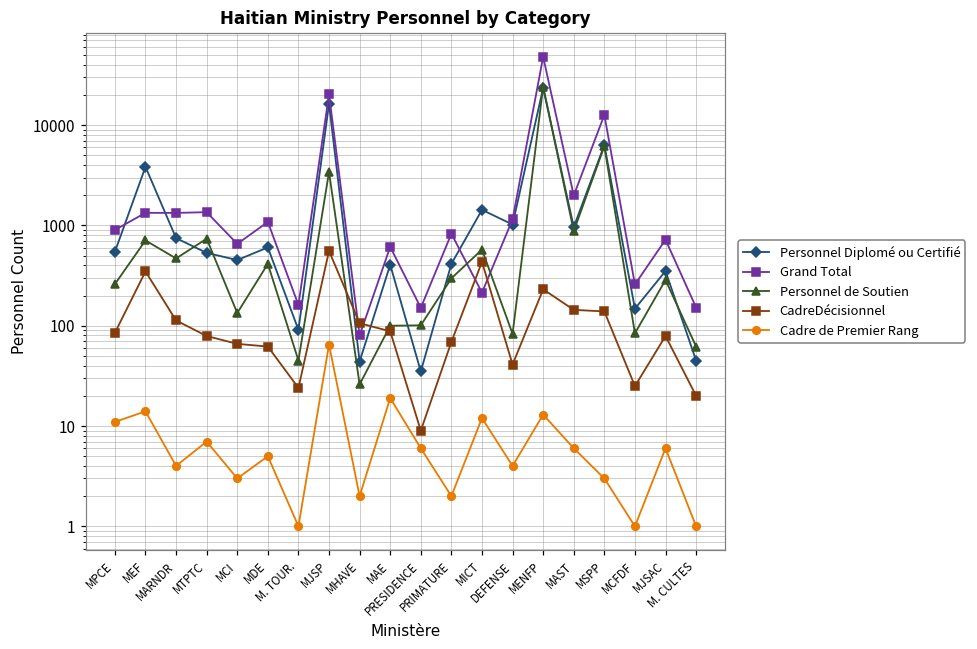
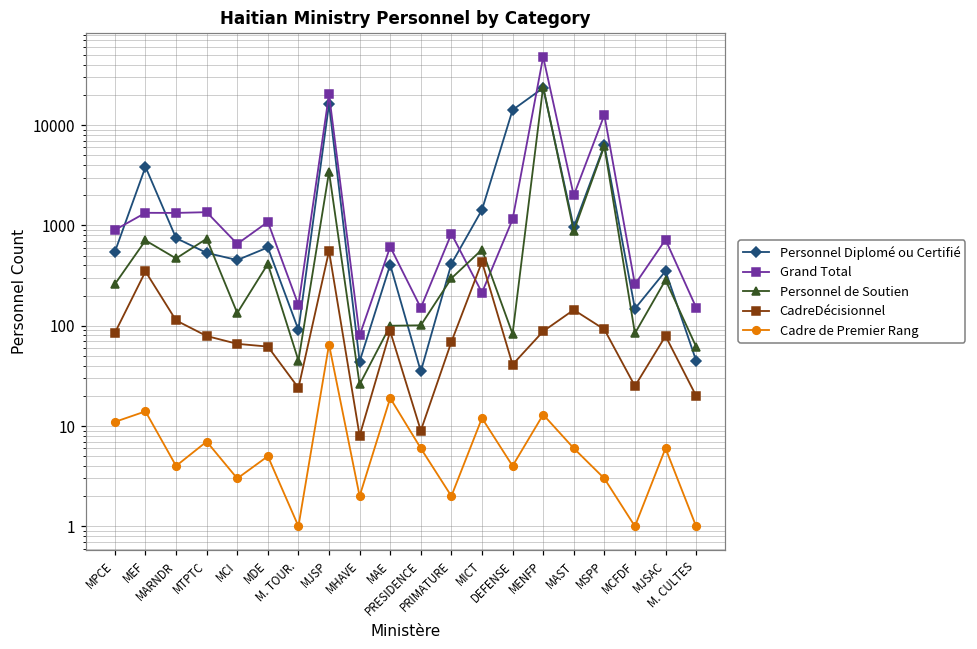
  {
    "Personnel Diplomé ou Certifié": {
      "MPCE": 500,
      "MEF": 3800,
      "MARNDR": 700,
      "MTPTC": 500,
      "MCI": 500,
      "MDE": 600,
      "M. TOUR.": 90,
      "MJSP": 16000,
      "MHAVE": 40,
      "MAE": 400,
      "PRESIDENCE": 35,
      "PRIMATURE": 400,
      "MICT": 1400,
-     "DEFENSE": 1000,
+     "DEFENSE": 14000,
      "MAST": 1000,
      "MCFDF": 150,
      "MJSAC": 350,
      "M. CULTES": 50
    },
    "Grand Total": {
      "MPCE": 900,
      "MEF": 1300,
      "MARNDR": 1300,
      "MTPTC": 1400,
      "MCI": 700,
      "MDE": 1100,
      "M. TOUR.": 160,
      "MJSP": 20000,
      "MHAVE": 80,
      "MAE": 600,
      "PRESIDENCE": 150,
      "PRIMATURE": 800,
      "MICT": 210,
      "DEFENSE": 1200,
      "MENFP": 50000,
      "MAST": 2000,
      "MSPP": 13000,
      "MCFDF": 260,
      "MJSAC": 700,
      "M. CULTES": 150
    },
    "Personnel de Soutien": {
      "MPCE": 260,
      "MEF": 700,
      "MARNDR": 500,
      "MTPTC": 700,
      "MCI": 130,
      "MDE": 400,
      "M. TOUR.": 50,
      "MJSP": 3400,
      "MHAVE": 26,
      "MAE": 100,
      "PRESIDENCE": 100,
      "PRIMATURE": 300,
      "MICT": 600,
      "DEFENSE": 80,
      "MAST": 900,
      "MCFDF": 80,
      "MJSAC": 290,
      "M. CULTES": 60
    },
    "CadreDécisionnel": {
      "MPCE": 90,
      "MEF": 350,
      "MARNDR": 110,
      "MTPTC": 80,
      "MCI": 70,
      "MDE": 60,
      "M. TOUR.": 24,
      "MJSP": 600,
-     "MHAVE": 110,
+     "MHAVE": 8,
      "MAE": 90,
      "PRESIDENCE": 9,
      "PRIMATURE": 70,
      "MICT": 400,
      "DEFENSE": 40,
-     "MENFP": 230,
+     "MENFP": 90,
      "MAST": 140,
-     "MSPP": 140,
+     "MSPP": 90,
      "MCFDF": 25,
      "MJSAC": 80,
      "M. CULTES": 20
    },
    "Cadre de Premier Rang": {
      "MPCE": 11,
      "MEF": 14,
      "MARNDR": 4,
      "MTPTC": 7,
      "MCI": 3,
      "MDE": 5,
      "M. TOUR.": 1,
      "MJSP": 70,
      "MHAVE": 2,
      "MAE": 19,
      "PRESIDENCE": 6,
      "PRIMATURE": 2,
      "MICT": 12,
      "DEFENSE": 4,
      "MENFP": 13,
      "MAST": 6,
      "MSPP": 3,
      "MCFDF": 1,
      "MJSAC": 6,
      "M. CULTES": 1
    }
  }
